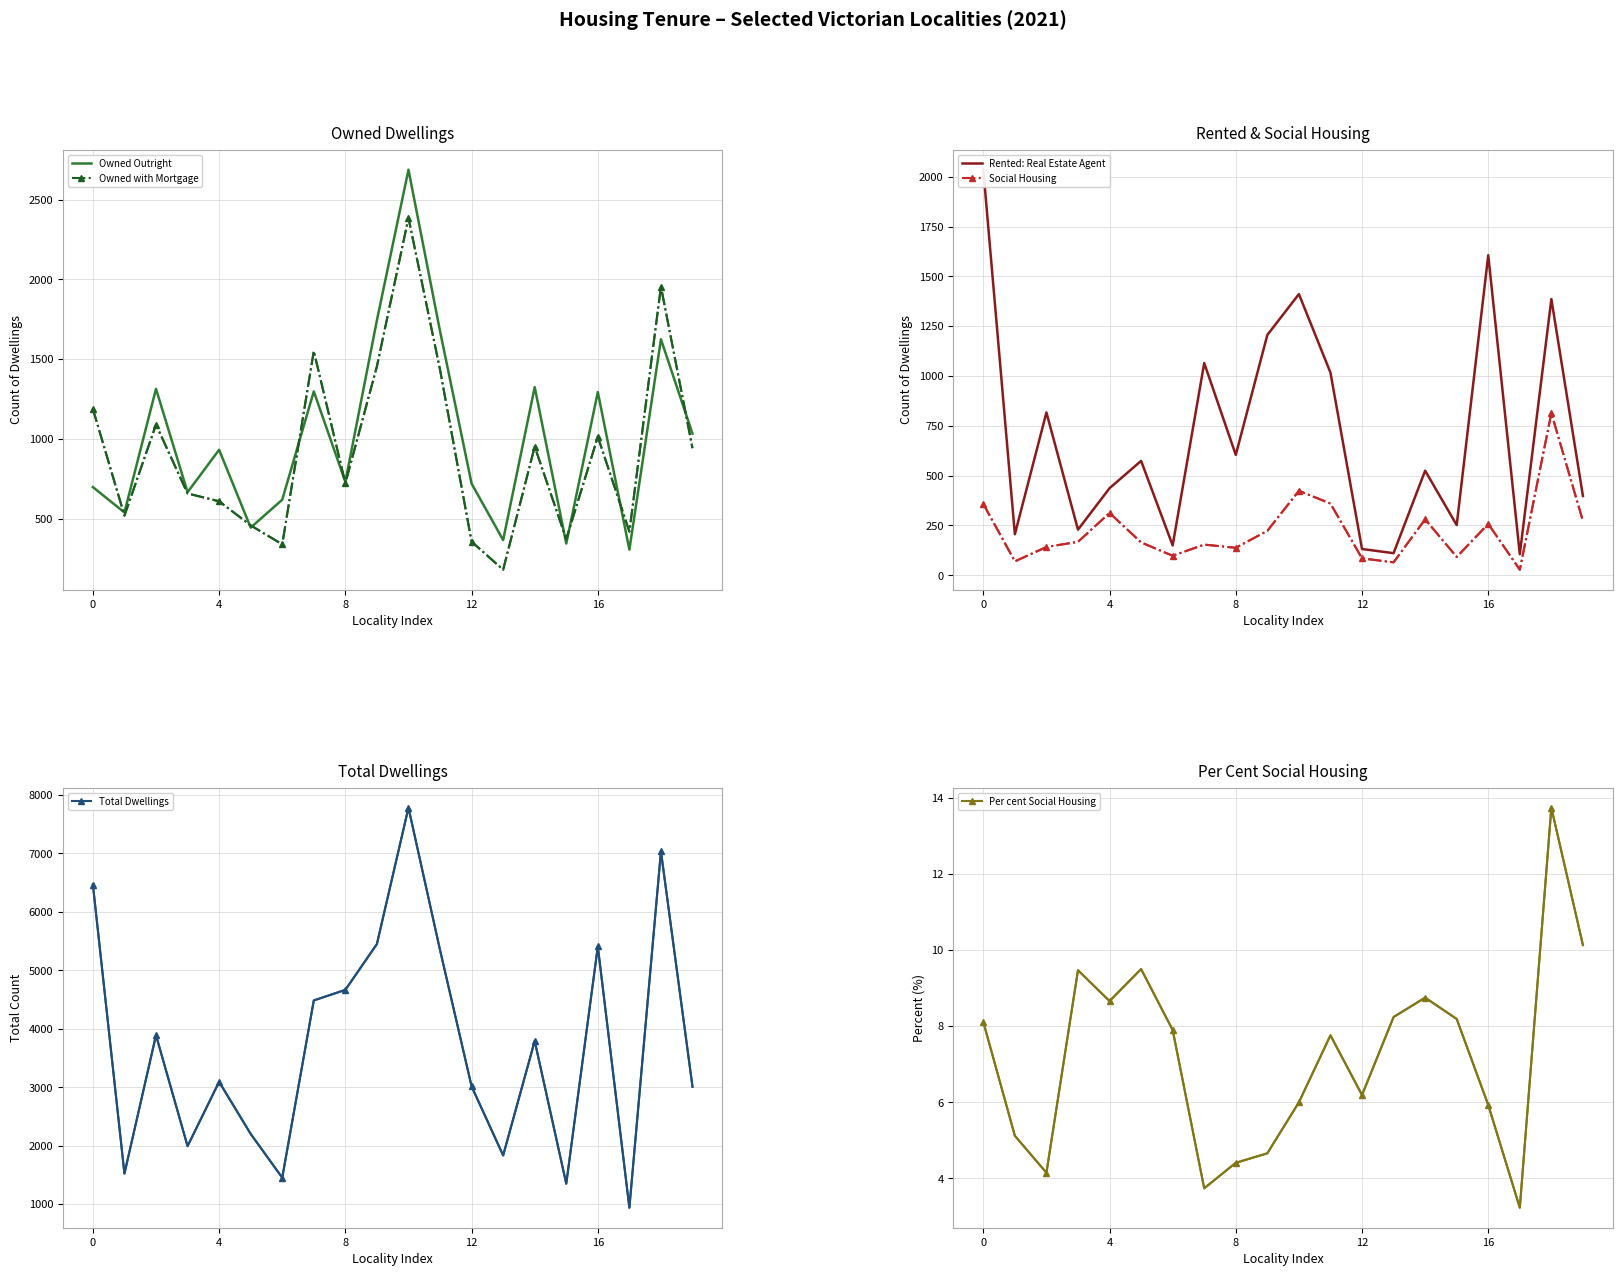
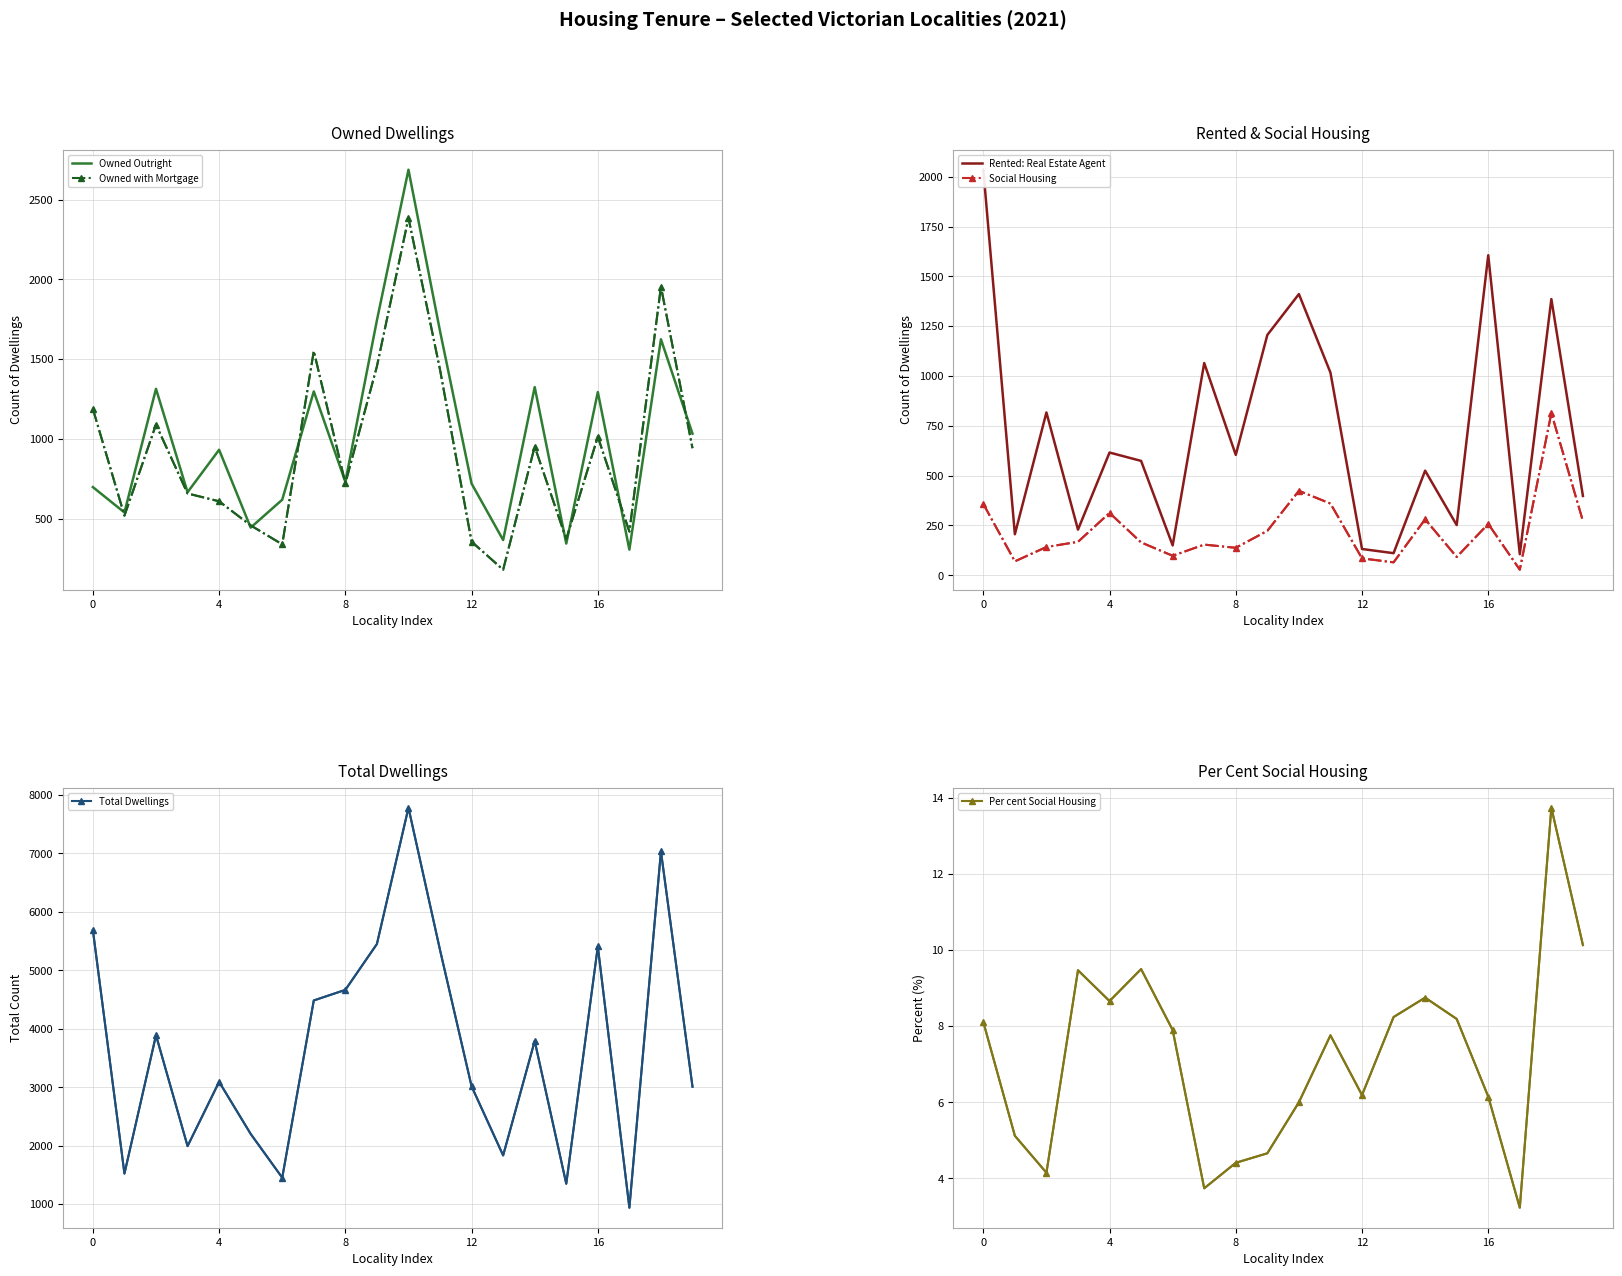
  {
    "Rented & Social Housing": {
      "Rented: Real Estate Agent": {
-       "4": 440,
+       "4": 620,
        "8": 600,
        "12": 130,
        "16": 1610
      },
      "Social Housing": {
        "0": 360,
        "4": 310,
        "8": 140,
        "12": 90,
        "16": 260
      }
    },
    "Total Dwellings": {
-     "0": 6500,
+     "0": 5700,
      "4": 3100,
      "8": 4700,
      "12": 3000,
      "16": 5400
    },
    "Per Cent Social Housing": {
      "0": 8.1,
      "4": 8.7,
      "8": 4.4,
      "12": 6.2,
-     "16": 5.9
+     "16": 6.2
    }
  }
